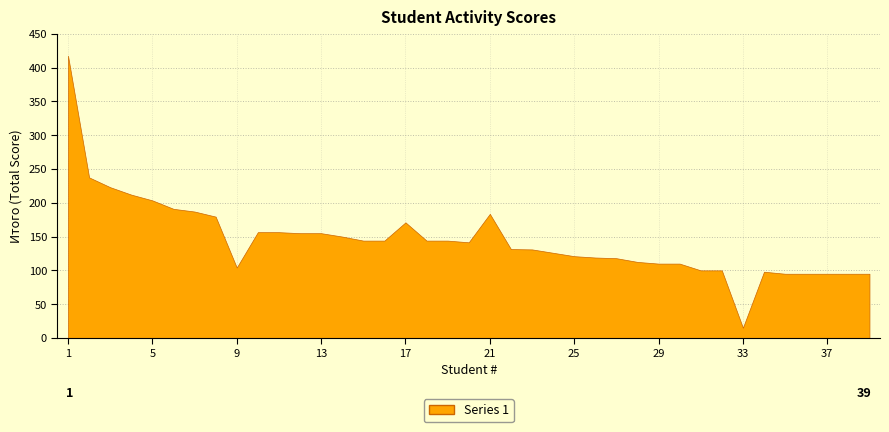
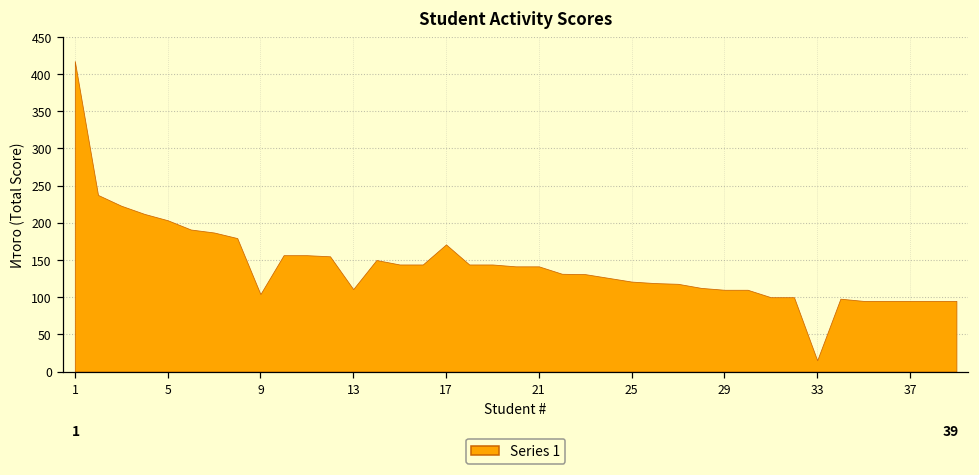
  {
    "1": 420,
    "5": 200,
    "9": 100,
-   "13": 160,
+   "13": 110,
    "17": 170,
-   "21": 180,
+   "21": 140,
    "25": 120,
    "29": 110,
    "33": 20,
    "37": 100
  }
